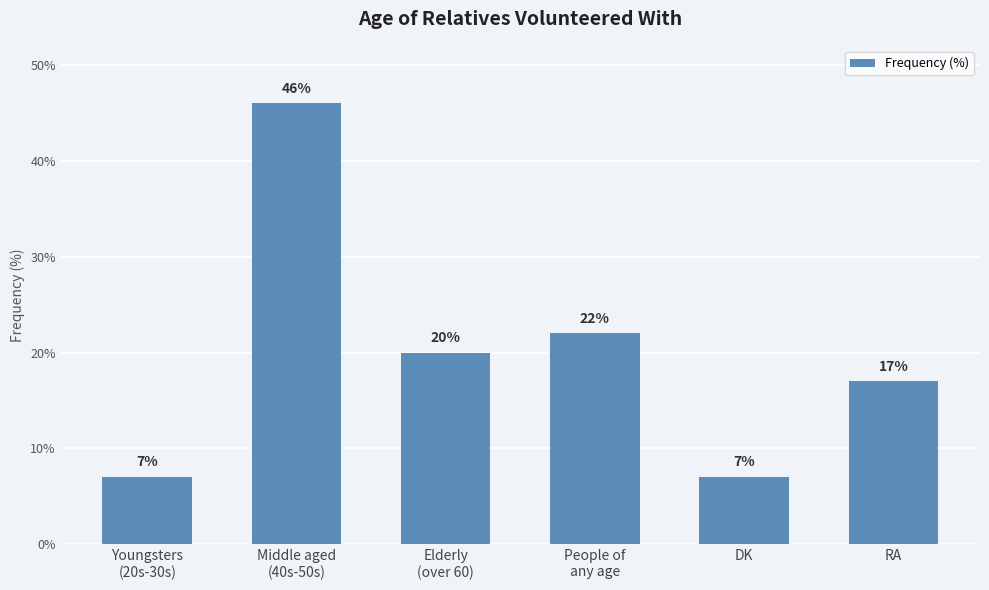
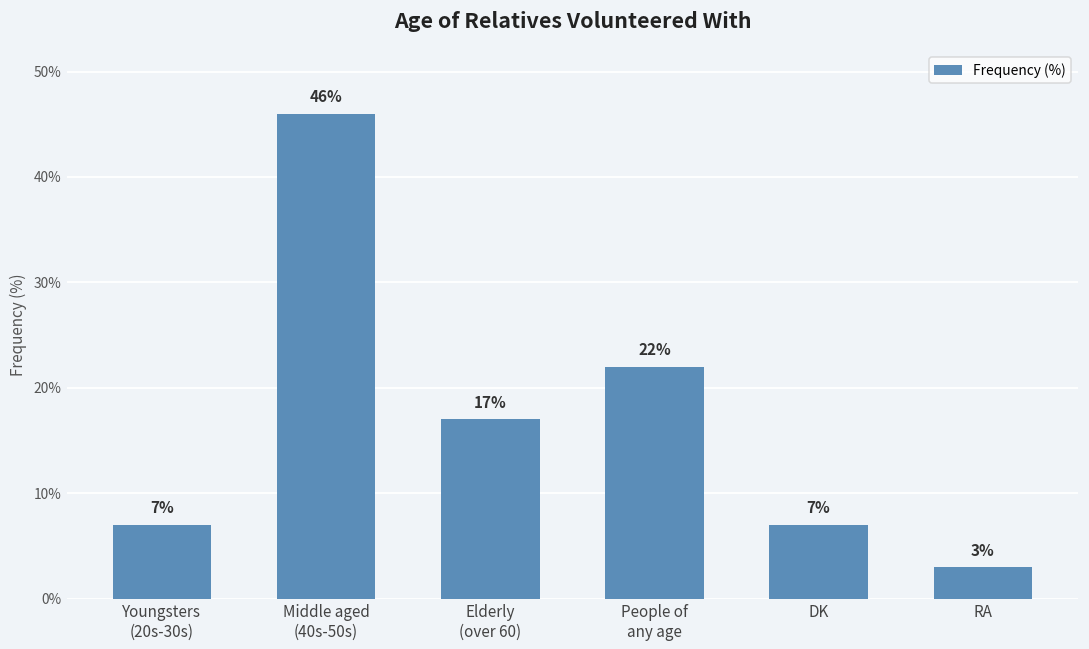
  {
    "Youngsters (20s-30s)": "7%",
    "Middle aged (40s-50s)": "46%",
-   "Elderly (over 60)": "20%",
+   "Elderly (over 60)": "17%",
    "People of any age": "22%",
    "DK": "7%",
-   "RA": "17%"
+   "RA": "3%"
  }
